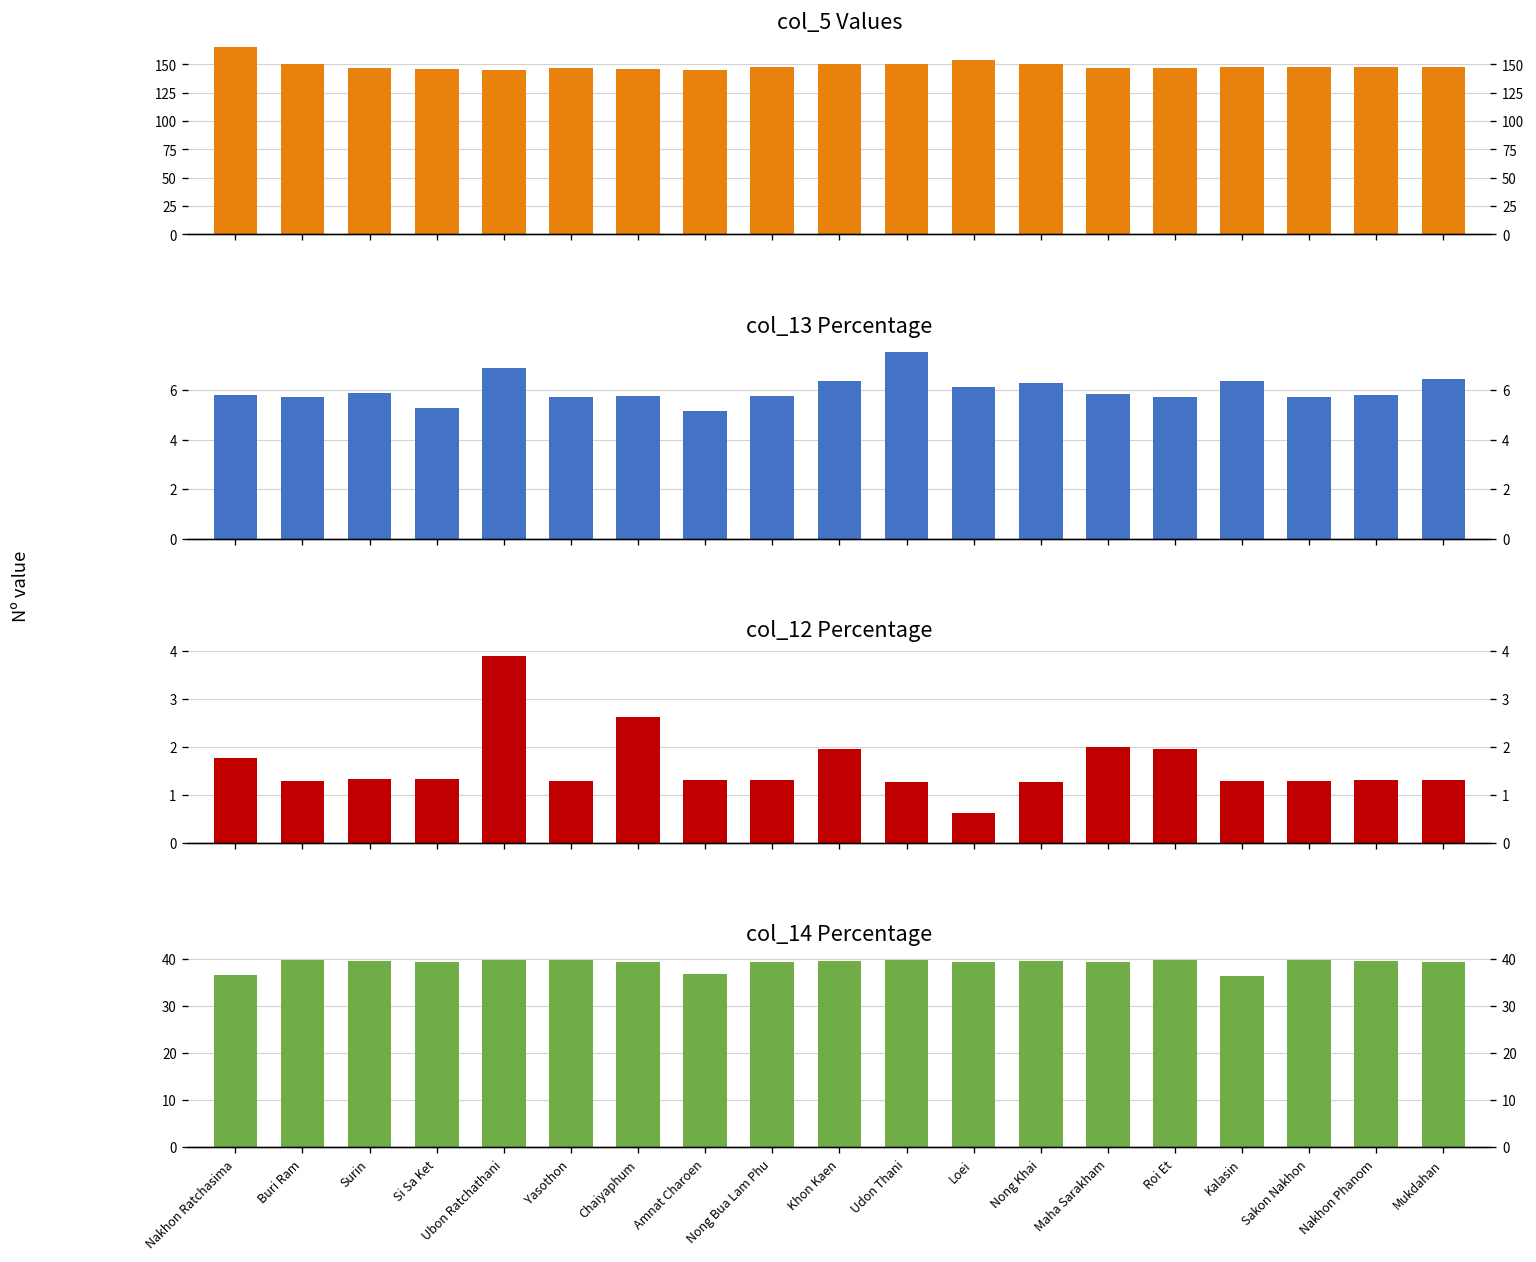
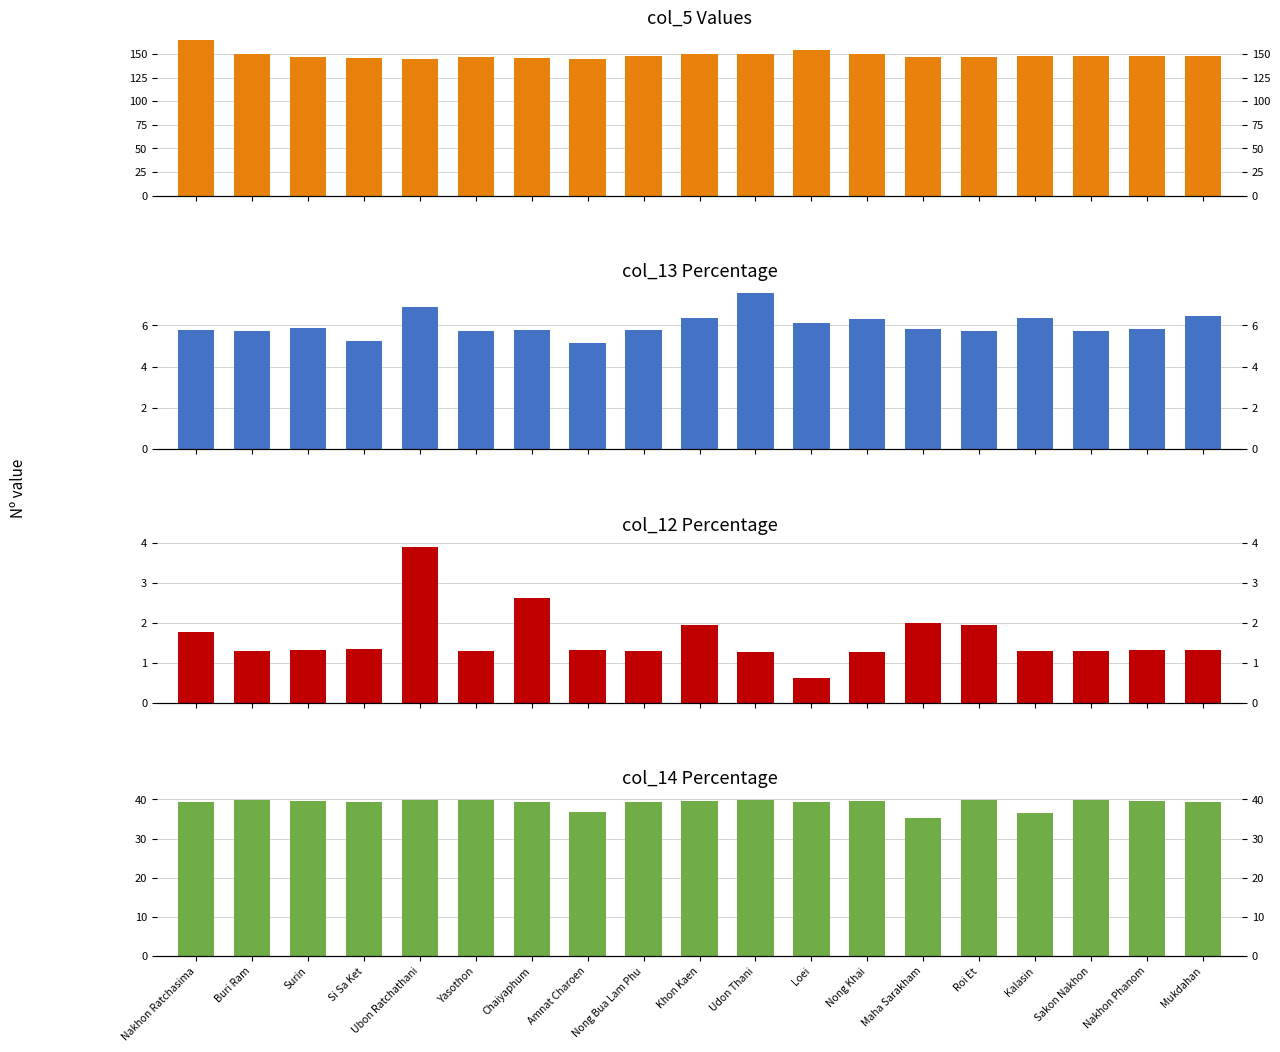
  {
    "col_14 Percentage": {
-     "Nakhon Ratchasima": 37,
+     "Nakhon Ratchasima": 39,
      "Buri Ram": 40,
      "Surin": 40,
      "Si Sa Ket": 39,
      "Ubon Ratchathani": 40,
      "Yasothon": 40,
      "Chaiyaphum": 39,
      "Amnat Charoen": 37,
      "Nong Bua Lam Phu": 39,
      "Khon Kaen": 40,
      "Udon Thani": 40,
      "Loei": 39,
      "Nong Khai": 40,
-     "Maha Sarakham": 39,
+     "Maha Sarakham": 35,
      "Roi Et": 40,
      "Kalasin": 36,
      "Sakon Nakhon": 40,
      "Nakhon Phanom": 40,
      "Mukdahan": 39
    }
  }
